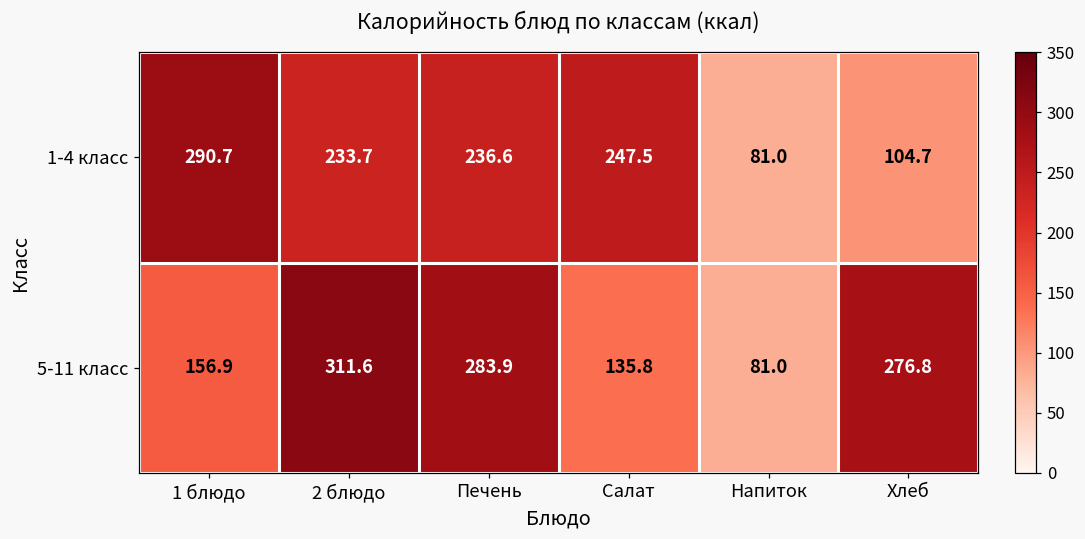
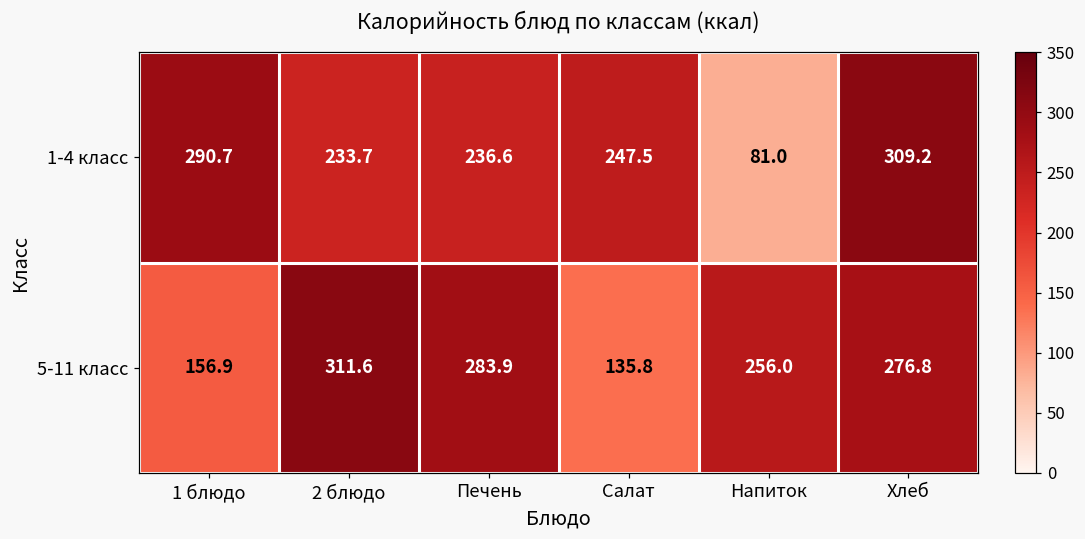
  {
    "1-4 класс": {
      "1 блюдо": 290.7,
      "2 блюдо": 233.7,
      "Печень": 236.6,
      "Салат": 247.5,
      "Напиток": 81.0,
-     "Хлеб": 104.7
+     "Хлеб": 309.2
    },
    "5-11 класс": {
      "1 блюдо": 156.9,
      "2 блюдо": 311.6,
      "Печень": 283.9,
      "Салат": 135.8,
-     "Напиток": 81.0,
+     "Напиток": 256.0,
      "Хлеб": 276.8
    }
  }
